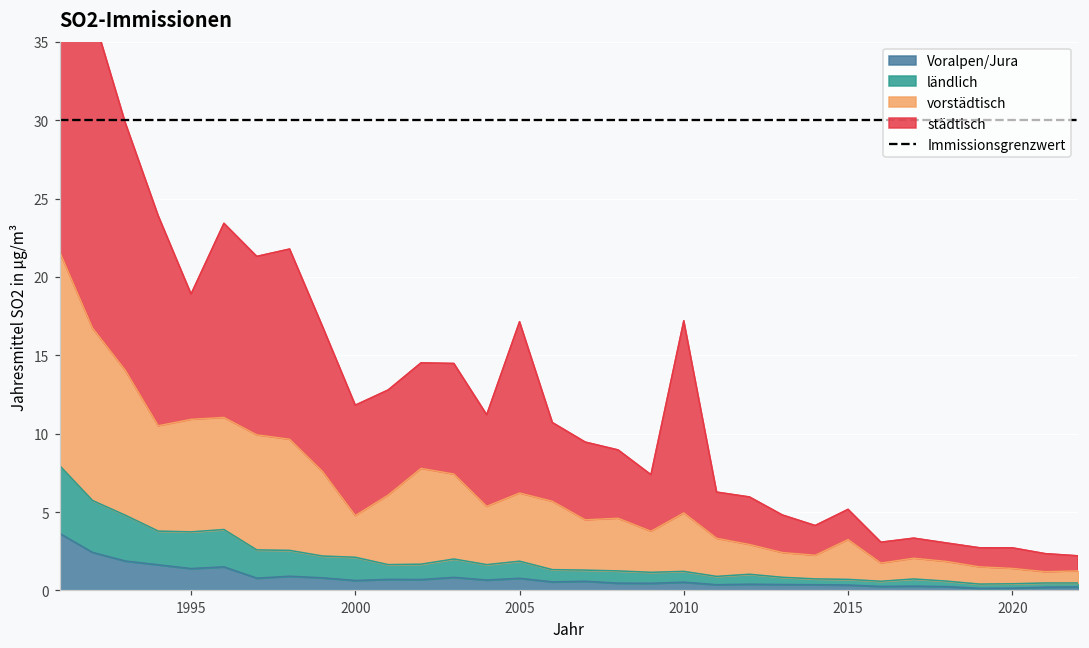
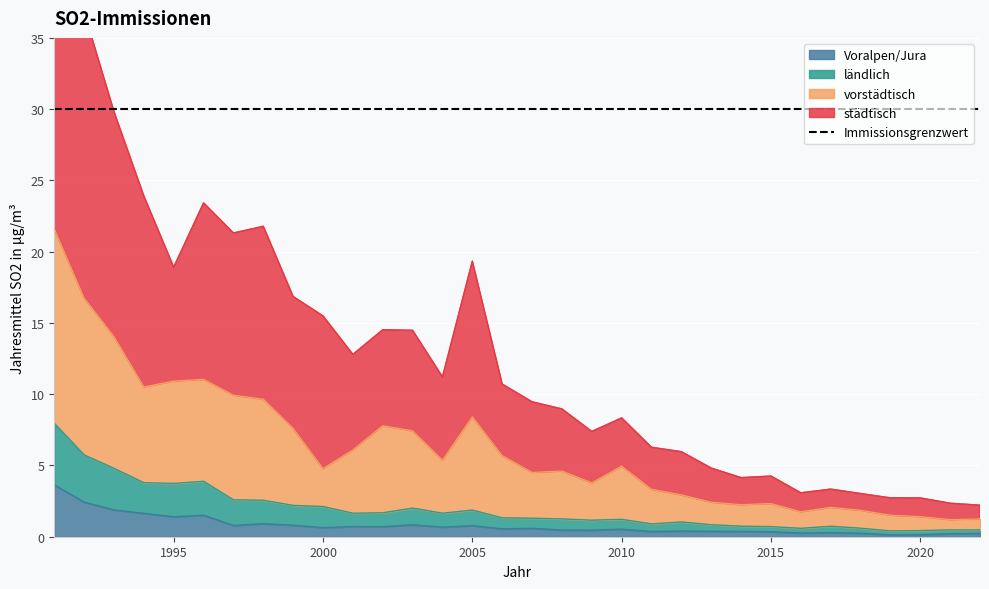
  {
    "vorstädtisch": {
      "1995": 7.2,
      "2000": 2.7,
-     "2005": 4.4,
+     "2005": 6.5,
      "2010": 3.7,
-     "2015": 2.5,
+     "2015": 1.6,
      "2020": 1.0
    },
    "städtisch": {
      "1995": 8.0,
-     "2000": 7.0,
+     "2000": 10.7,
      "2005": 10.9,
-     "2010": 12.3,
+     "2010": 3.4,
      "2015": 1.9,
      "2020": 1.3
    },
    "Immissionsgrenzwert": {
      "1995": 30.0,
      "2000": 30.0,
      "2005": 30.0,
      "2010": 30.0,
      "2015": 30.0
    }
  }
